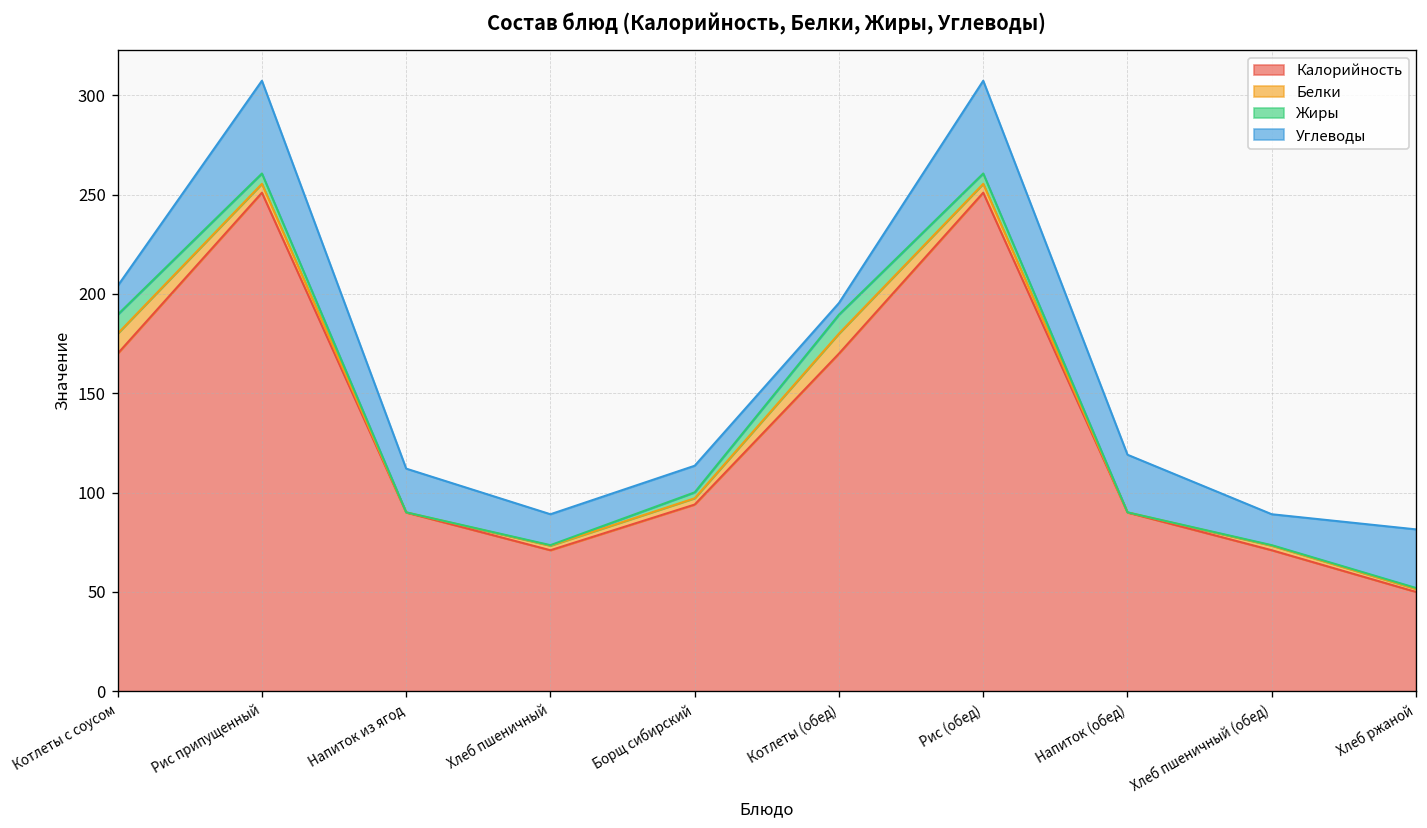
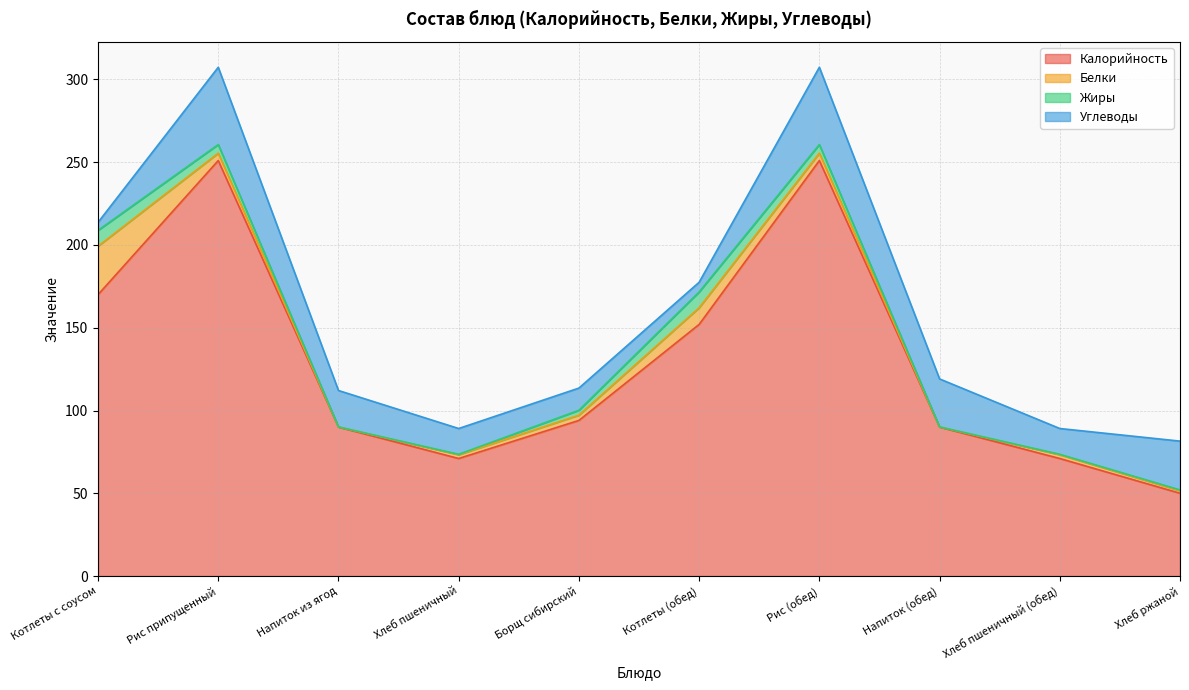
  {
    "Калорийность": {
      "Котлеты с соусом": 170,
      "Рис припущенный": 251,
      "Хлеб пшеничный": 71,
      "Борщ сибирский": 94,
-     "Котлеты (обед)": 170,
+     "Котлеты (обед)": 152,
      "Рис (обед)": 251,
      "Хлеб пшеничный (обед)": 71
    },
    "Белки": {
-     "Котлеты с соусом": 10,
+     "Котлеты с соусом": 29,
      "Рис припущенный": 4,
      "Борщ сибирский": 3,
      "Котлеты (обед)": 10,
      "Рис (обед)": 4
    },
    "Жиры": {
      "Котлеты с соусом": 10,
      "Рис припущенный": 5,
      "Борщ сибирский": 3,
      "Котлеты (обед)": 10,
      "Рис (обед)": 5
    },
    "Углеводы": {
-     "Котлеты с соусом": 14,
+     "Котлеты с соусом": 5,
      "Рис припущенный": 47,
      "Напиток из ягод": 22,
      "Хлеб пшеничный": 16,
      "Борщ сибирский": 13,
      "Котлеты (обед)": 6,
      "Рис (обед)": 47,
      "Напиток (обед)": 29,
      "Хлеб пшеничный (обед)": 16,
      "Хлеб ржаной": 30
    }
  }
